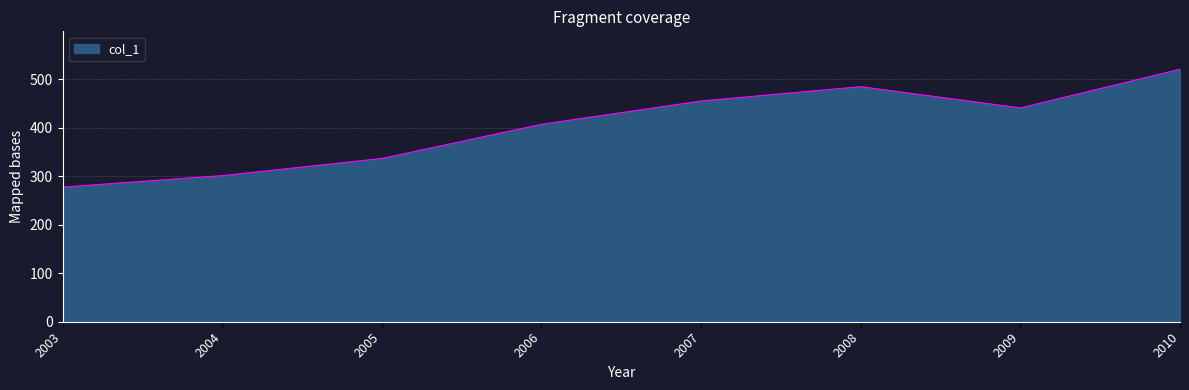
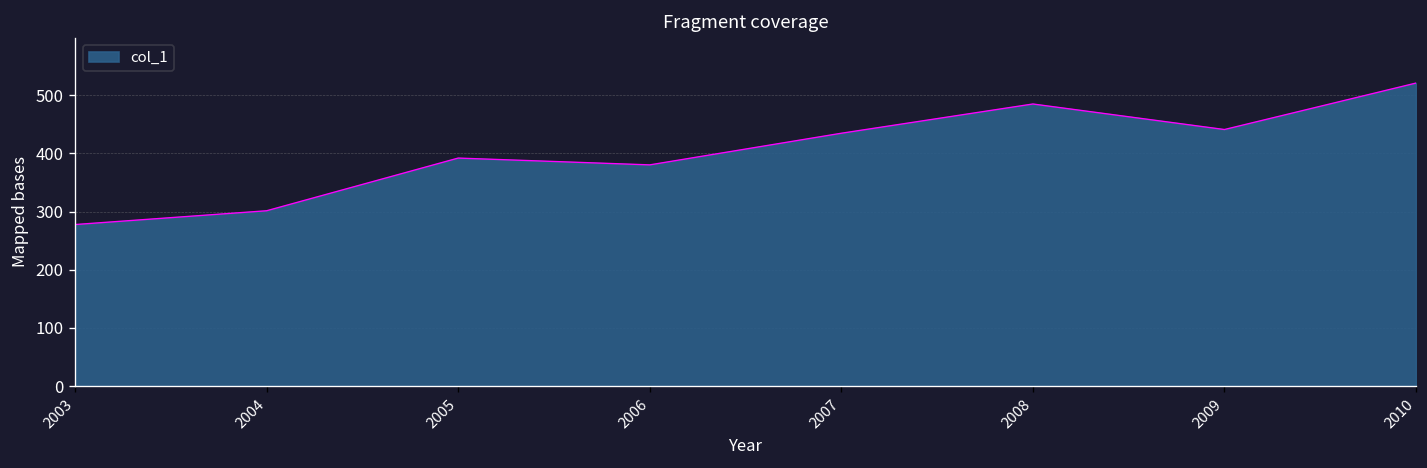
  {
    "2003": 280,
    "2004": 300,
-   "2005": 340,
-   "2006": 410,
-   "2007": 460,
+   "2005": 390,
+   "2006": 380,
+   "2007": 430,
    "2008": 490,
    "2009": 440,
    "2010": 520
  }
